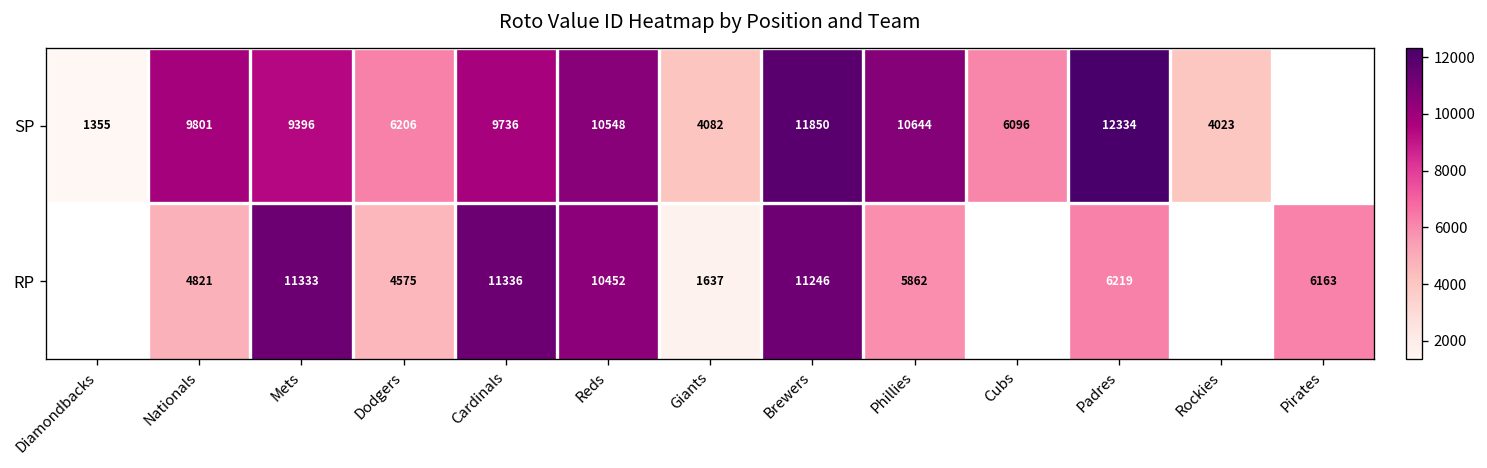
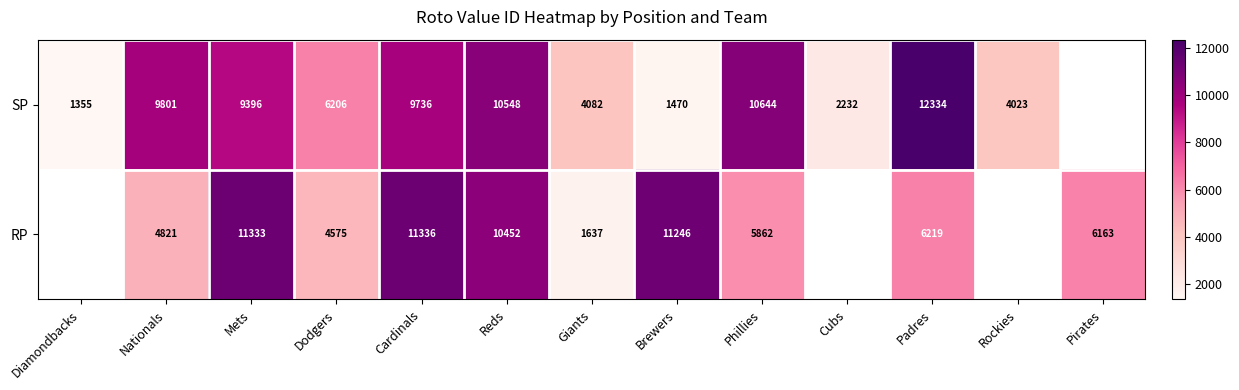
  {
    "SP": {
      "Diamondbacks": 1355,
      "Nationals": 9801,
      "Mets": 9396,
      "Dodgers": 6206,
      "Cardinals": 9736,
      "Reds": 10548,
      "Giants": 4082,
-     "Brewers": 11850,
+     "Brewers": 1470,
      "Phillies": 10644,
-     "Cubs": 6096,
+     "Cubs": 2232,
      "Padres": 12334,
      "Rockies": 4023
    },
    "RP": {
      "Nationals": 4821,
      "Mets": 11333,
      "Dodgers": 4575,
      "Cardinals": 11336,
      "Reds": 10452,
      "Giants": 1637,
      "Brewers": 11246,
      "Phillies": 5862,
      "Padres": 6219,
      "Pirates": 6163
    }
  }
